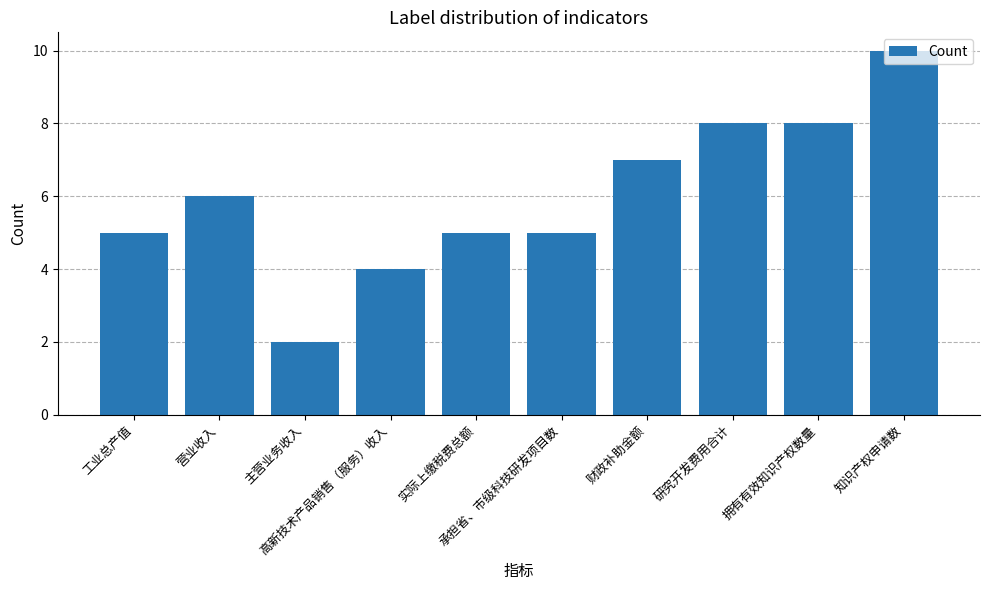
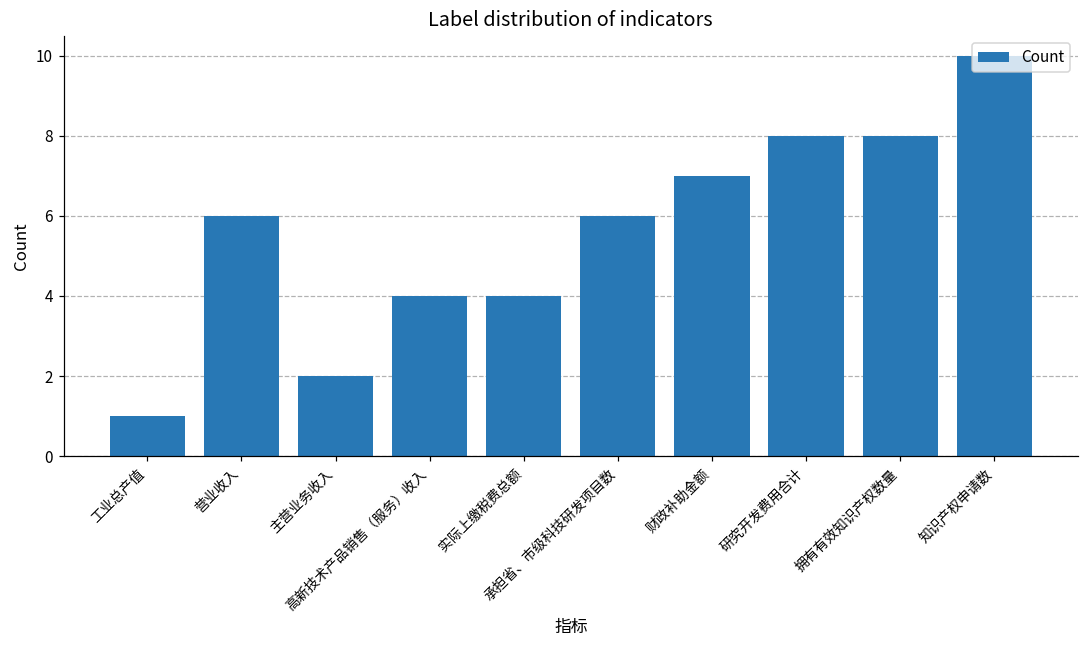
  {
-   "工业总产值": 5,
+   "工业总产值": 1,
    "营业收入": 6,
    "主营业务收入": 2,
    "高新技术产品销售（服务）收入": 4,
-   "实际上缴税费总额": 5,
-   "承担省、市级科技研发项目数": 5,
+   "实际上缴税费总额": 4,
+   "承担省、市级科技研发项目数": 6,
    "财政补助金额": 7,
    "研究开发费用合计": 8,
    "拥有有效知识产权数量": 8
  }
